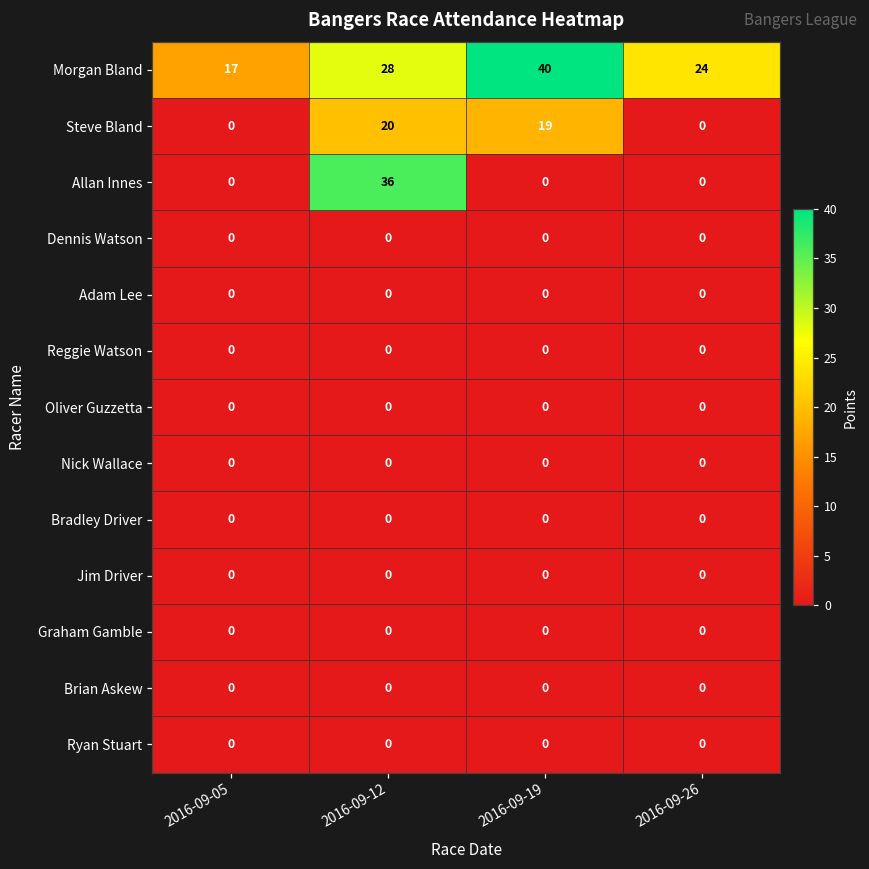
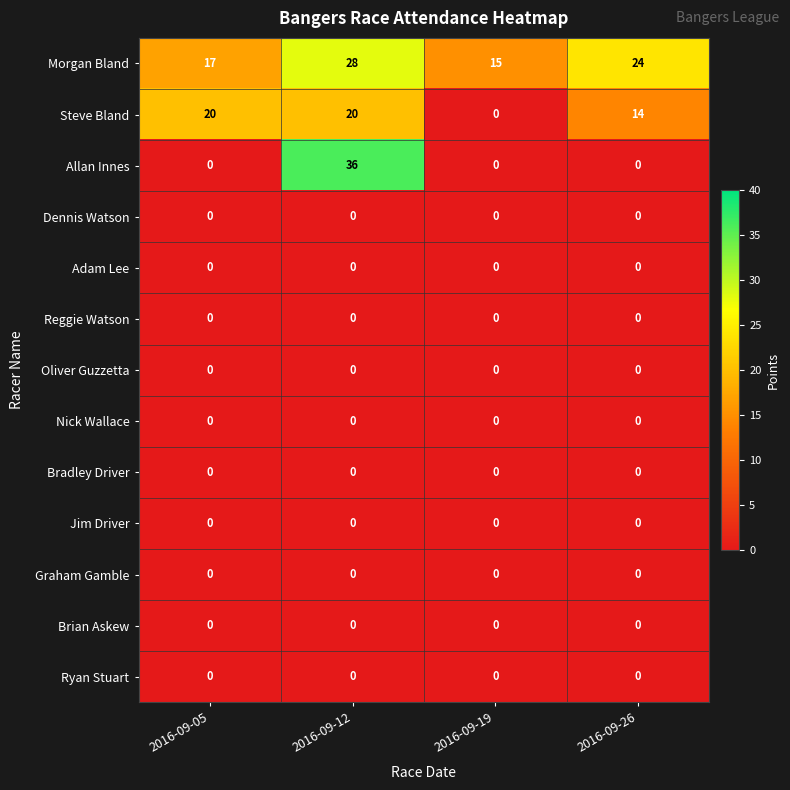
  {
    "Morgan Bland": {
      "2016-09-05": 17,
      "2016-09-12": 28,
-     "2016-09-19": 40,
+     "2016-09-19": 15,
      "2016-09-26": 24
    },
    "Steve Bland": {
-     "2016-09-05": 0,
+     "2016-09-05": 20,
      "2016-09-12": 20,
-     "2016-09-19": 19,
-     "2016-09-26": 0
+     "2016-09-19": 0,
+     "2016-09-26": 14
    },
    "Allan Innes": {
      "2016-09-05": 0,
      "2016-09-12": 36,
      "2016-09-19": 0,
      "2016-09-26": 0
    },
    "Dennis Watson": {
      "2016-09-05": 0,
      "2016-09-12": 0,
      "2016-09-19": 0,
      "2016-09-26": 0
    },
    "Adam Lee": {
      "2016-09-05": 0,
      "2016-09-12": 0,
      "2016-09-19": 0,
      "2016-09-26": 0
    },
    "Reggie Watson": {
      "2016-09-05": 0,
      "2016-09-12": 0,
      "2016-09-19": 0,
      "2016-09-26": 0
    },
    "Oliver Guzzetta": {
      "2016-09-05": 0,
      "2016-09-12": 0,
      "2016-09-19": 0,
      "2016-09-26": 0
    },
    "Nick Wallace": {
      "2016-09-05": 0,
      "2016-09-12": 0,
      "2016-09-19": 0,
      "2016-09-26": 0
    },
    "Bradley Driver": {
      "2016-09-05": 0,
      "2016-09-12": 0,
      "2016-09-19": 0,
      "2016-09-26": 0
    },
    "Jim Driver": {
      "2016-09-05": 0,
      "2016-09-12": 0,
      "2016-09-19": 0,
      "2016-09-26": 0
    },
    "Graham Gamble": {
      "2016-09-05": 0,
      "2016-09-12": 0,
      "2016-09-19": 0,
      "2016-09-26": 0
    },
    "Brian Askew": {
      "2016-09-05": 0,
      "2016-09-12": 0,
      "2016-09-19": 0,
      "2016-09-26": 0
    },
    "Ryan Stuart": {
      "2016-09-05": 0,
      "2016-09-12": 0,
      "2016-09-19": 0,
      "2016-09-26": 0
    }
  }
